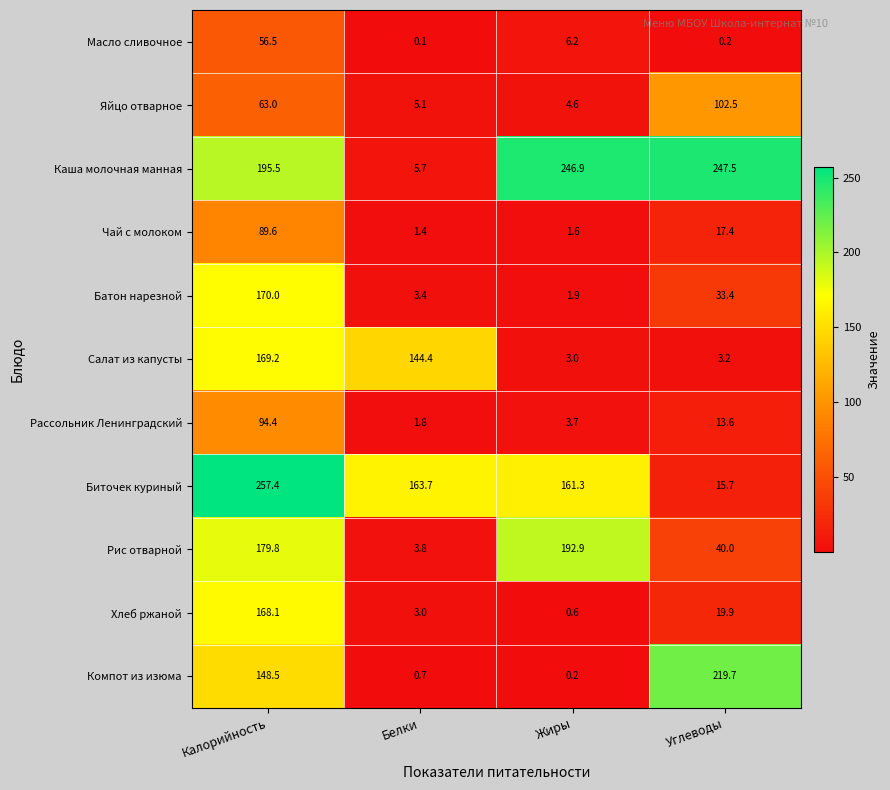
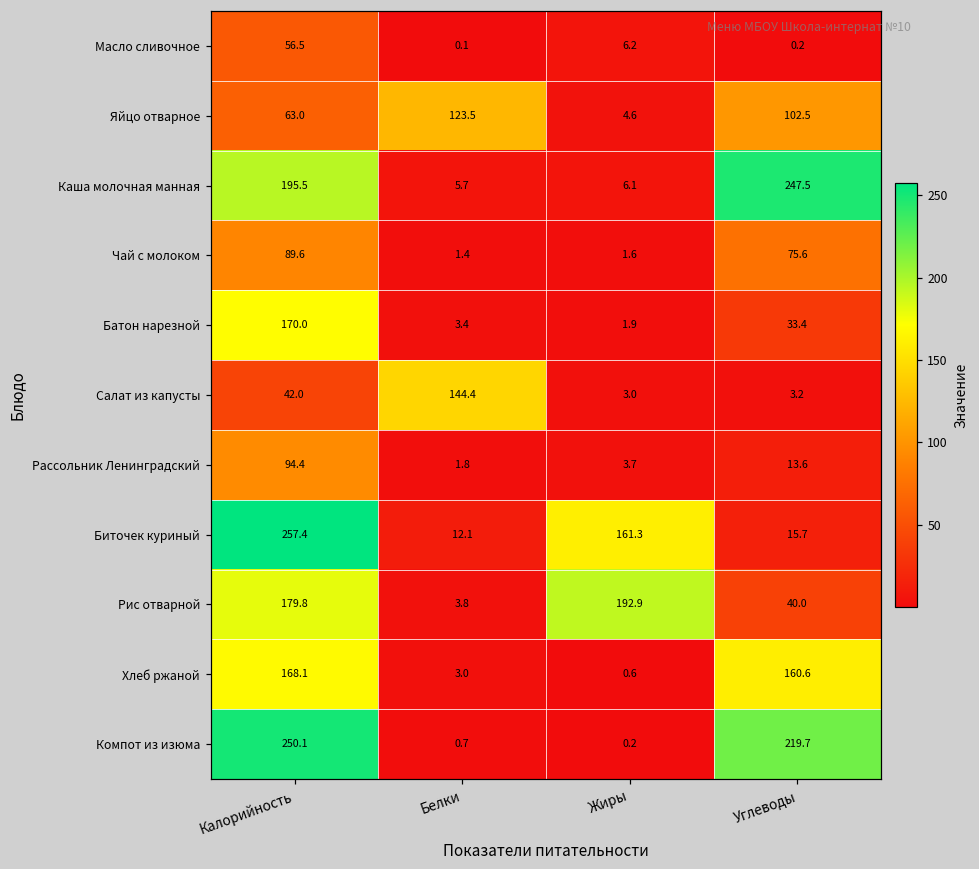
  {
    "Масло сливочное": {
      "Калорийность": 56.5,
      "Белки": 0.1,
      "Жиры": 6.2,
      "Углеводы": 0.2
    },
    "Яйцо отварное": {
      "Калорийность": 63.0,
-     "Белки": 5.1,
+     "Белки": 123.5,
      "Жиры": 4.6,
      "Углеводы": 102.5
    },
    "Каша молочная манная": {
      "Калорийность": 195.5,
      "Белки": 5.7,
-     "Жиры": 246.9,
+     "Жиры": 6.1,
      "Углеводы": 247.5
    },
    "Чай с молоком": {
      "Калорийность": 89.6,
      "Белки": 1.4,
      "Жиры": 1.6,
-     "Углеводы": 17.4
+     "Углеводы": 75.6
    },
    "Батон нарезной": {
      "Калорийность": 170.0,
      "Белки": 3.4,
      "Жиры": 1.9,
      "Углеводы": 33.4
    },
    "Салат из капусты": {
-     "Калорийность": 169.2,
+     "Калорийность": 42.0,
      "Белки": 144.4,
      "Жиры": 3.0,
      "Углеводы": 3.2
    },
    "Рассольник Ленинградский": {
      "Калорийность": 94.4,
      "Белки": 1.8,
      "Жиры": 3.7,
      "Углеводы": 13.6
    },
    "Биточек куриный": {
      "Калорийность": 257.4,
-     "Белки": 163.7,
+     "Белки": 12.1,
      "Жиры": 161.3,
      "Углеводы": 15.7
    },
    "Рис отварной": {
      "Калорийность": 179.8,
      "Белки": 3.8,
      "Жиры": 192.9,
      "Углеводы": 40.0
    },
    "Хлеб ржаной": {
      "Калорийность": 168.1,
      "Белки": 3.0,
      "Жиры": 0.6,
-     "Углеводы": 19.9
+     "Углеводы": 160.6
    },
    "Компот из изюма": {
-     "Калорийность": 148.5,
+     "Калорийность": 250.1,
      "Белки": 0.7,
      "Жиры": 0.2,
      "Углеводы": 219.7
    }
  }
